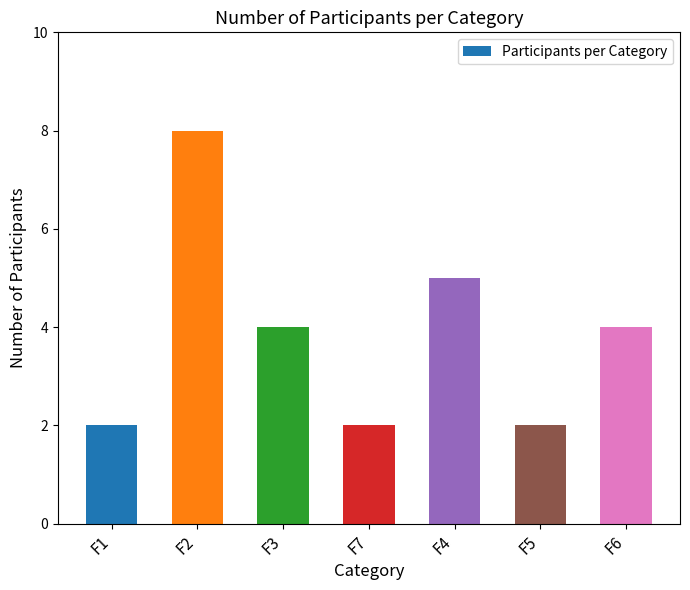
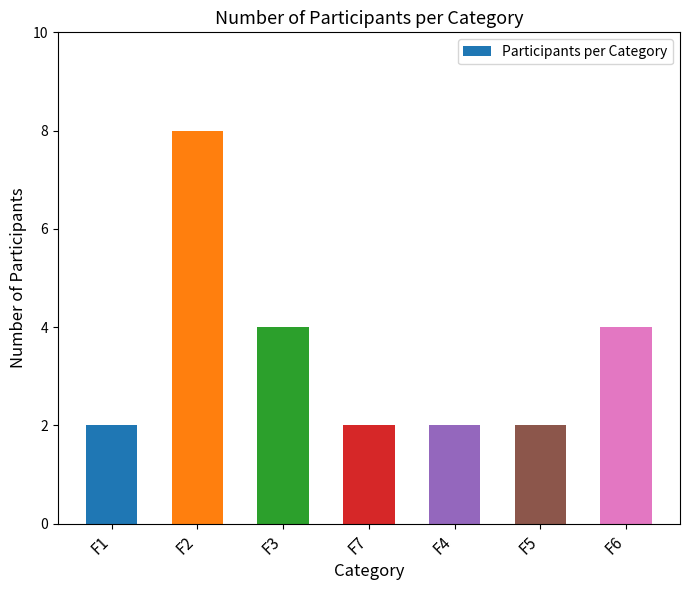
  {
    "F1": 2,
    "F2": 8,
    "F3": 4,
    "F7": 2,
-   "F4": 5,
+   "F4": 2,
    "F5": 2,
    "F6": 4
  }
